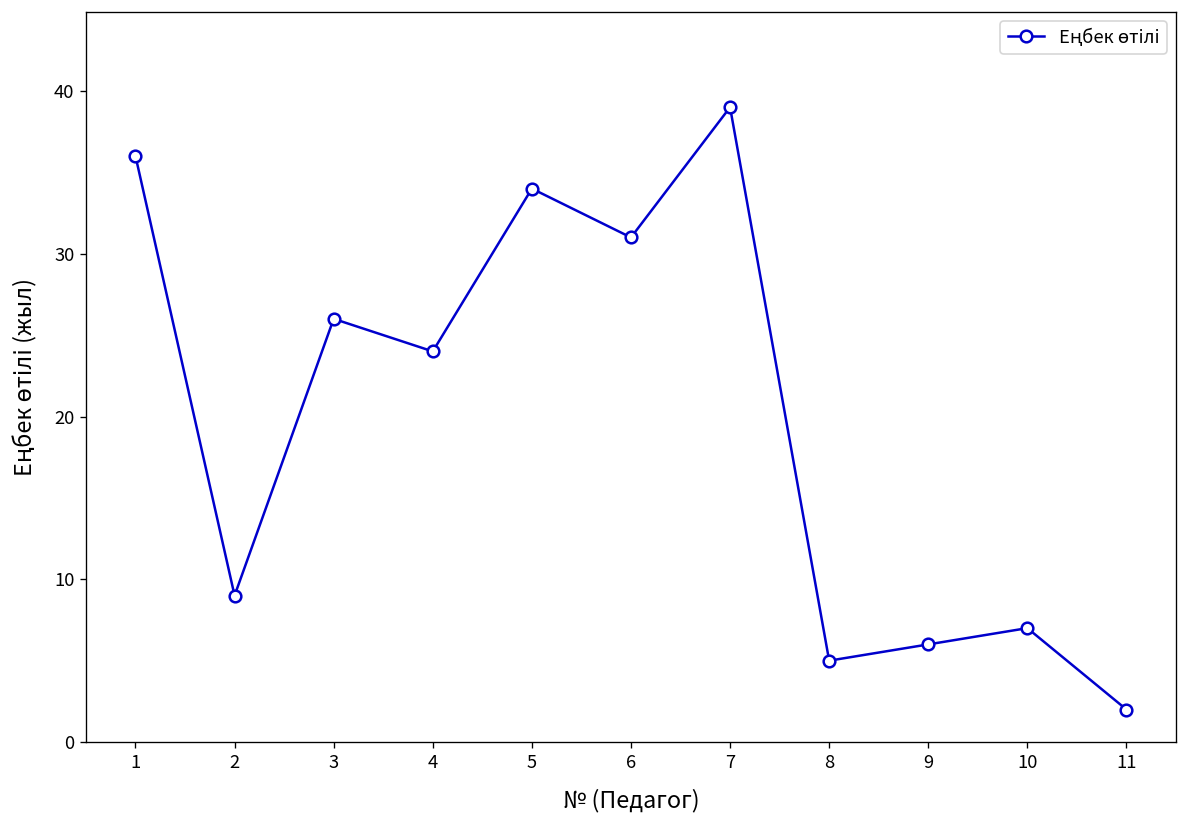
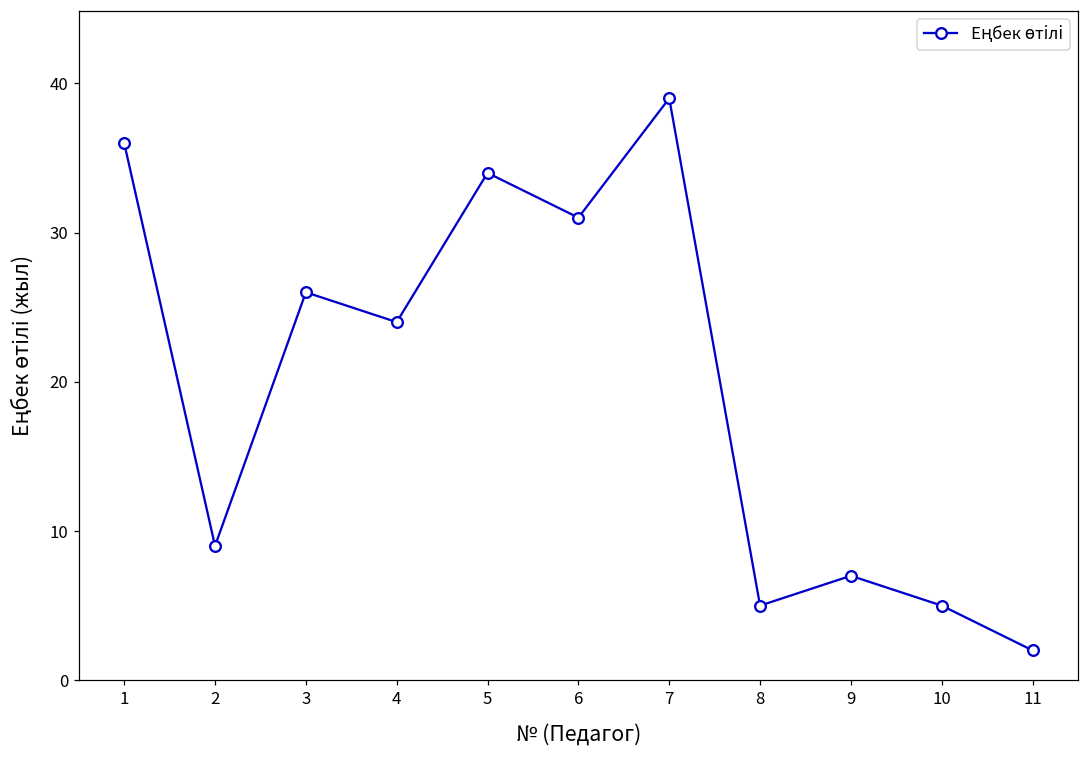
  {
    "1": 36,
    "2": 9,
    "3": 26,
    "4": 24,
    "5": 34,
    "6": 31,
    "7": 39,
    "8": 5,
-   "9": 6,
-   "10": 7,
+   "9": 7,
+   "10": 5,
    "11": 2
  }
